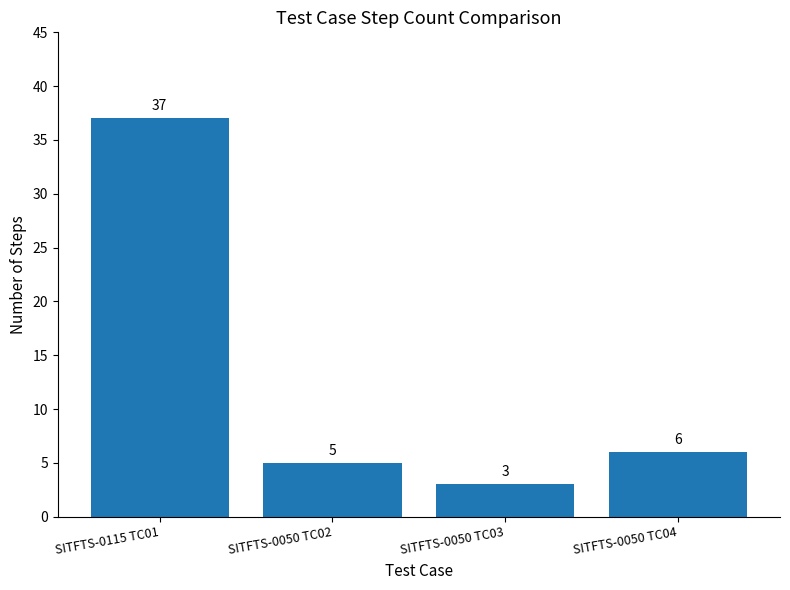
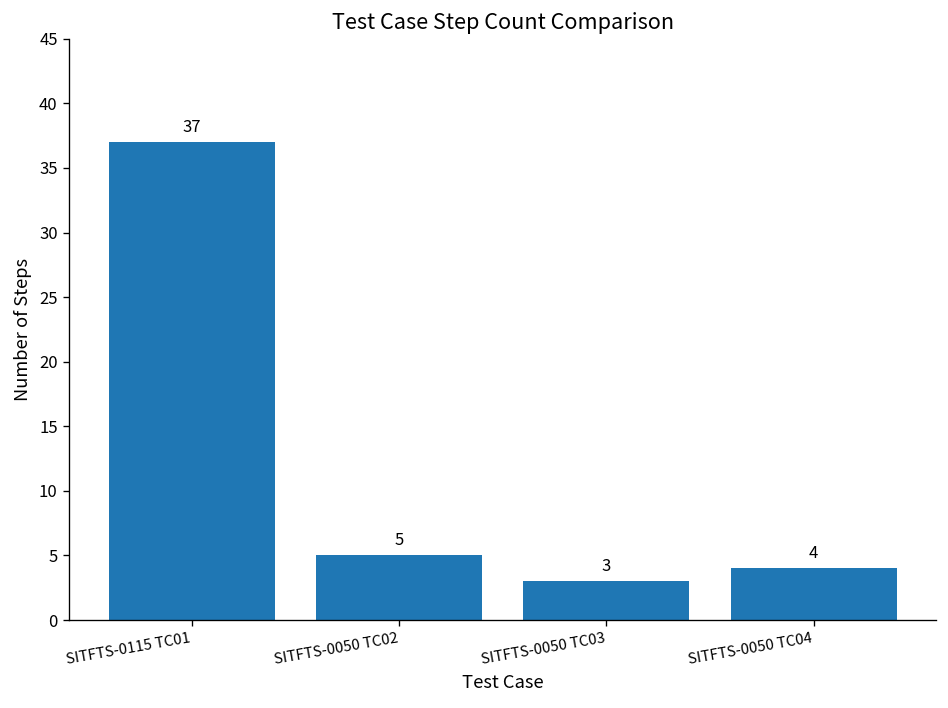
  {
    "SITFTS-0115 TC01": 37,
    "SITFTS-0050 TC02": 5,
    "SITFTS-0050 TC03": 3,
-   "SITFTS-0050 TC04": 6
+   "SITFTS-0050 TC04": 4
  }
